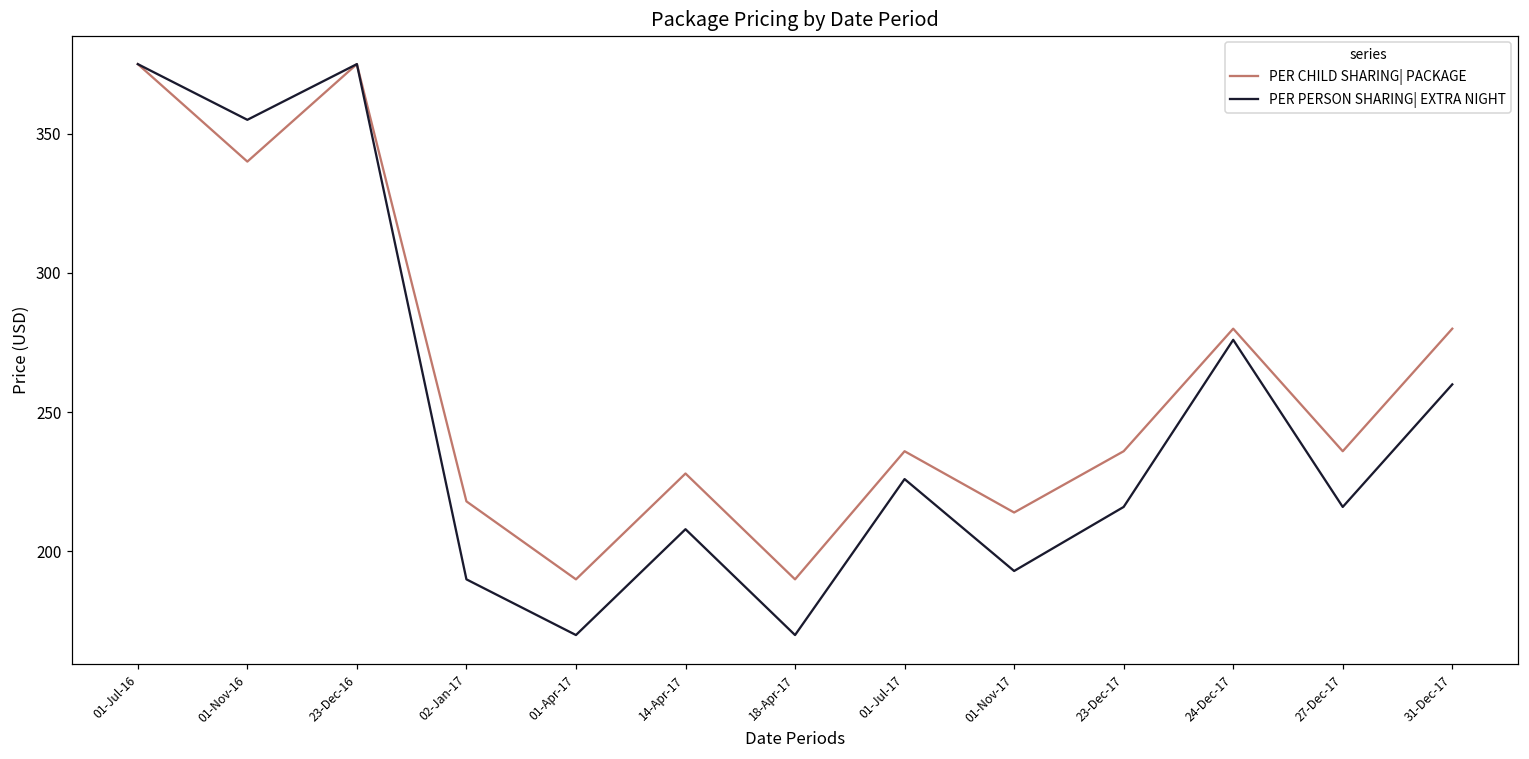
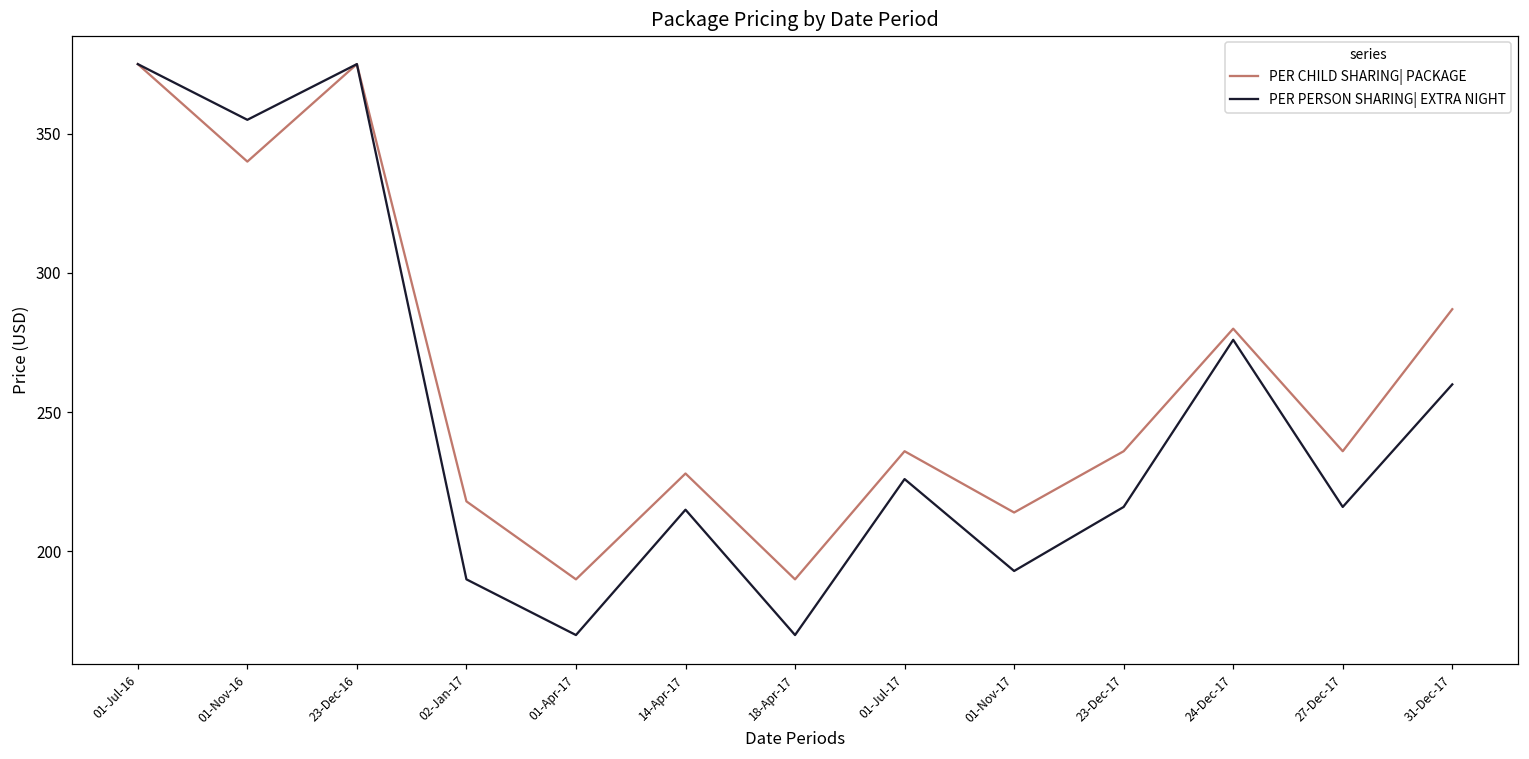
  {
    "PER CHILD SHARING| PACKAGE": {
      "01-Nov-16": 340,
      "02-Jan-17": 218,
      "01-Apr-17": 190,
      "14-Apr-17": 228,
      "18-Apr-17": 190,
      "01-Jul-17": 236,
      "01-Nov-17": 214,
      "23-Dec-17": 236,
      "24-Dec-17": 280,
      "27-Dec-17": 236,
-     "31-Dec-17": 280
+     "31-Dec-17": 287
    },
    "PER PERSON SHARING| EXTRA NIGHT": {
      "01-Nov-16": 355,
      "02-Jan-17": 190,
      "01-Apr-17": 170,
-     "14-Apr-17": 208,
+     "14-Apr-17": 215,
      "18-Apr-17": 170,
      "01-Jul-17": 226,
      "01-Nov-17": 193,
      "23-Dec-17": 216,
      "24-Dec-17": 276,
      "27-Dec-17": 216,
      "31-Dec-17": 260
    }
  }
